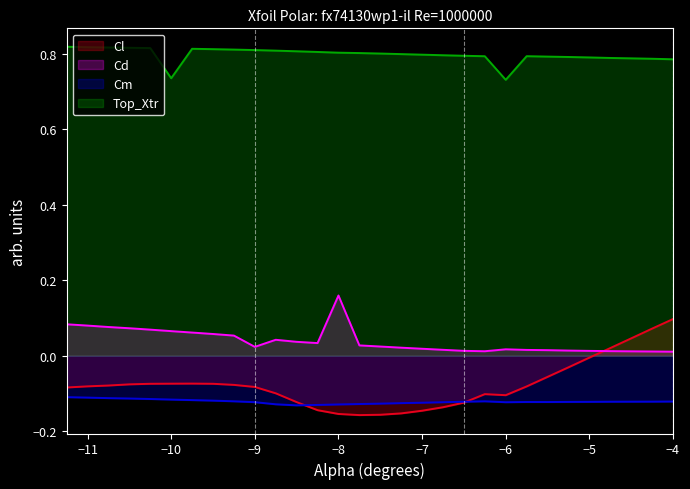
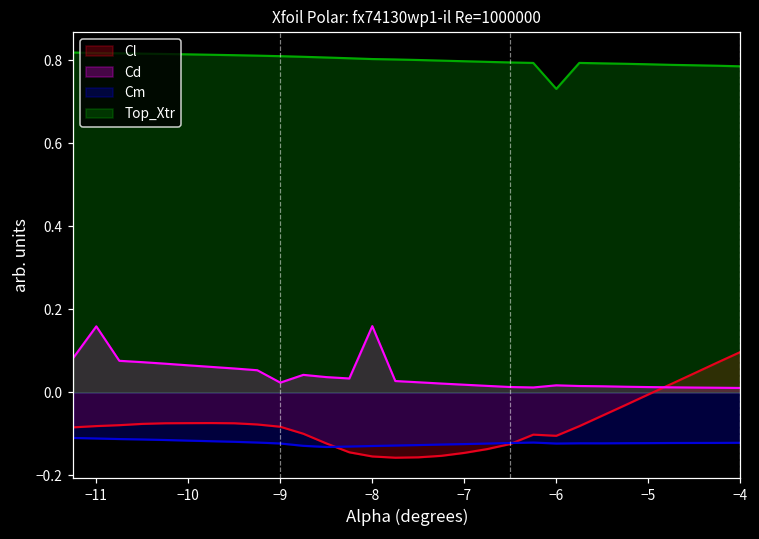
  {
    "Cd": {
-     "−11": 0.08,
+     "−11": 0.16,
      "−10": 0.07,
      "−9": 0.02,
      "−8": 0.16,
      "−7": 0.02,
      "−6": 0.02,
      "−5": 0.01,
      "−4": 0.01
    },
    "Top_Xtr": {
-     "−10": 0.73,
+     "−10": 0.81,
      "−9": 0.81,
      "−8": 0.80,
      "−7": 0.80,
      "−6": 0.73,
      "−5": 0.79,
      "−4": 0.79
    }
  }
